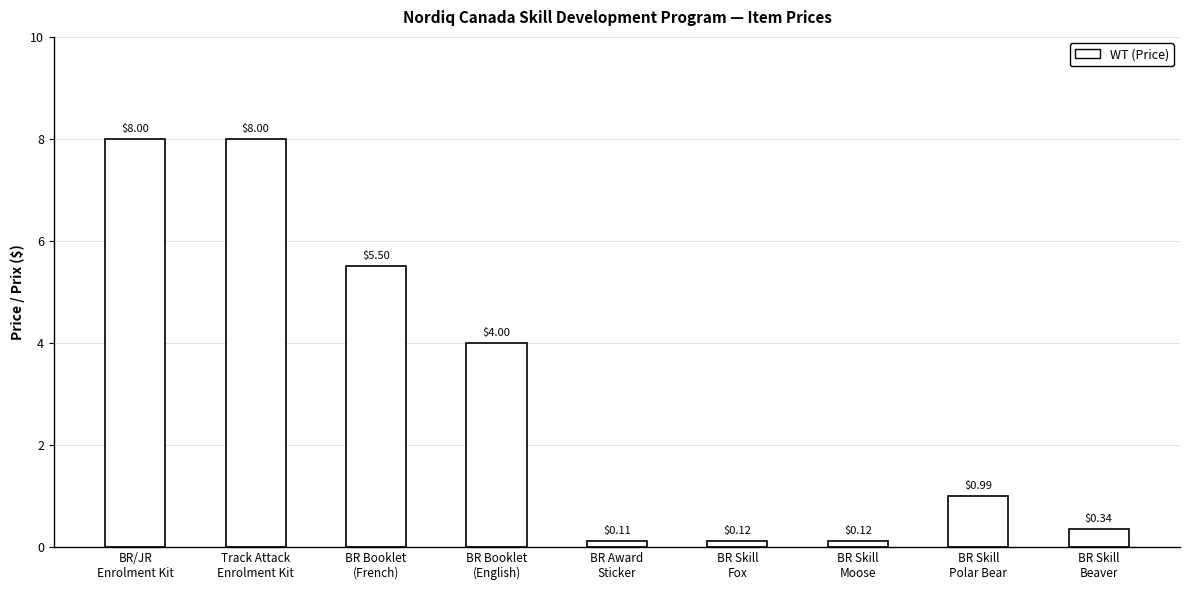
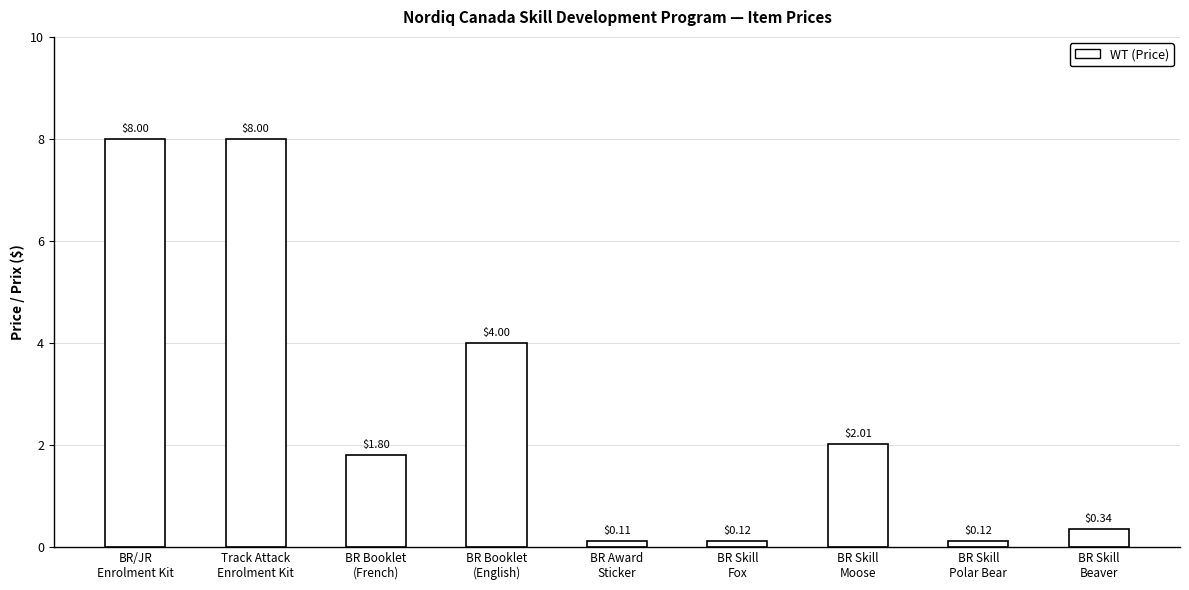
  {
    "BR/JR Enrolment Kit": "$8.00",
    "Track Attack Enrolment Kit": "$8.00",
-   "BR Booklet (French)": "$5.50",
+   "BR Booklet (French)": "$1.80",
    "BR Booklet (English)": "$4.00",
    "BR Award Sticker": "$0.11",
    "BR Skill Fox": "$0.12",
-   "BR Skill Moose": "$0.12",
-   "BR Skill Polar Bear": "$0.99",
+   "BR Skill Moose": "$2.01",
+   "BR Skill Polar Bear": "$0.12",
    "BR Skill Beaver": "$0.34"
  }
